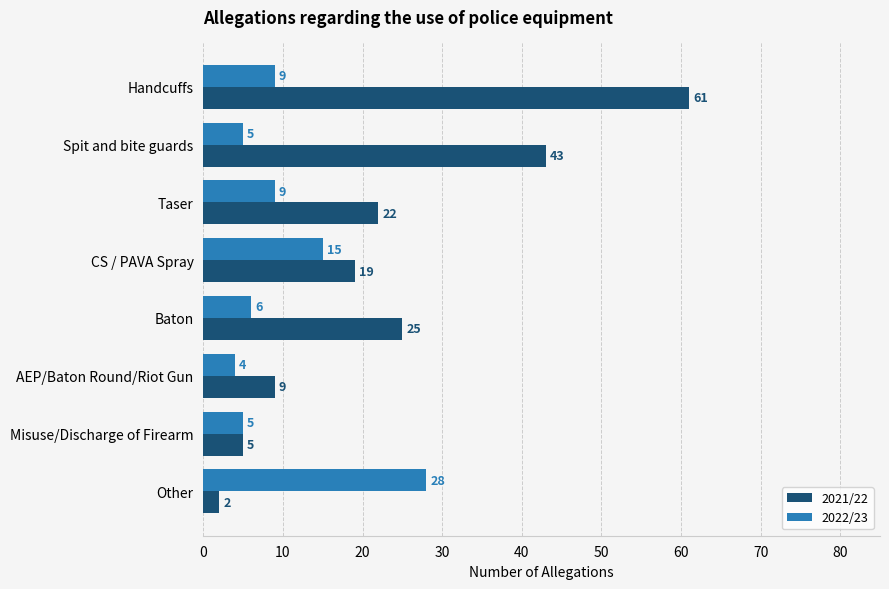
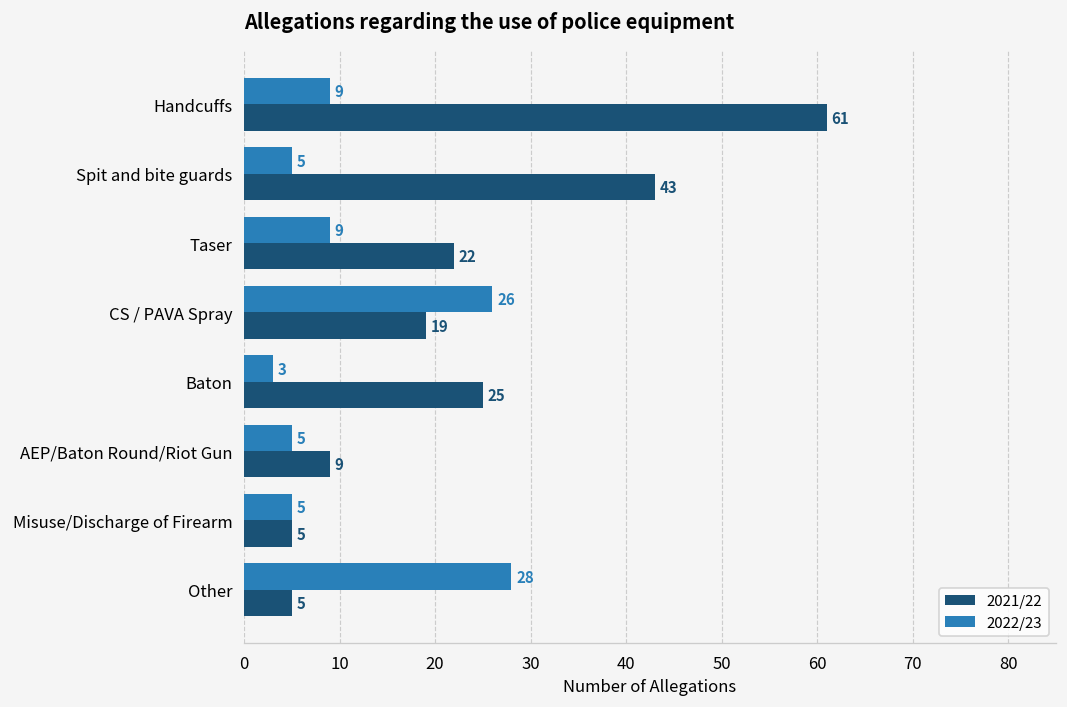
  {
    "2021/22": {
      "Handcuffs": 61,
      "Spit and bite guards": 43,
      "Taser": 22,
      "CS / PAVA Spray": 19,
      "Baton": 25,
      "AEP/Baton Round/Riot Gun": 9,
      "Misuse/Discharge of Firearm": 5,
-     "Other": 2
+     "Other": 5
    },
    "2022/23": {
      "Handcuffs": 9,
      "Spit and bite guards": 5,
      "Taser": 9,
-     "CS / PAVA Spray": 15,
-     "Baton": 6,
-     "AEP/Baton Round/Riot Gun": 4,
+     "CS / PAVA Spray": 26,
+     "Baton": 3,
+     "AEP/Baton Round/Riot Gun": 5,
      "Misuse/Discharge of Firearm": 5,
      "Other": 28
    }
  }
